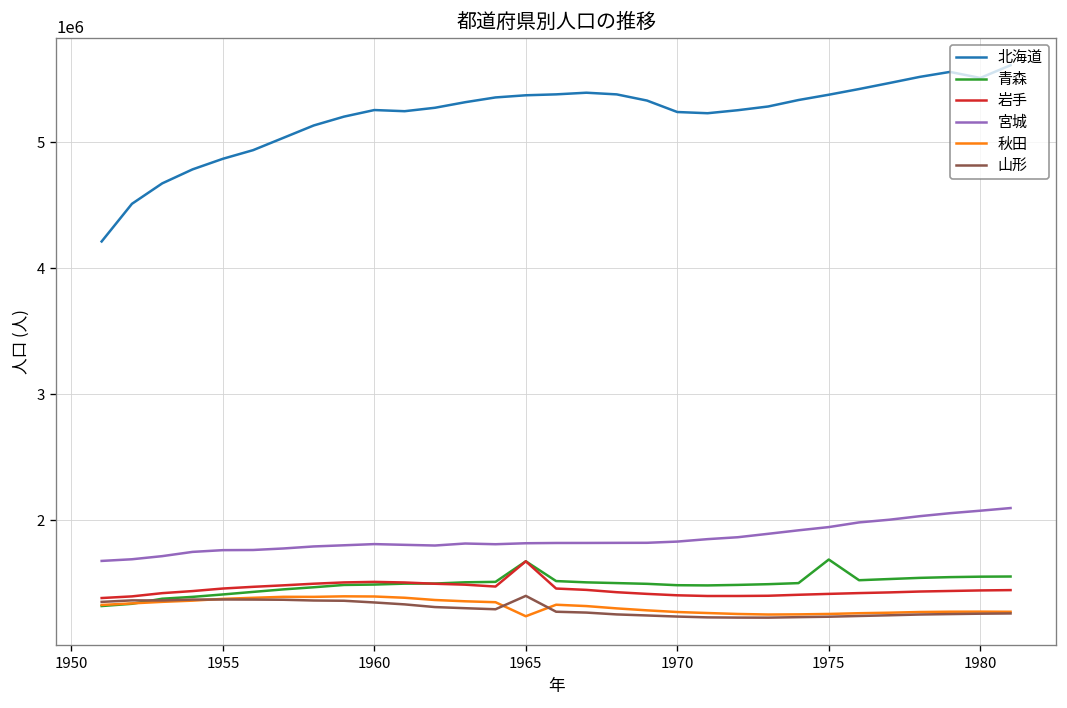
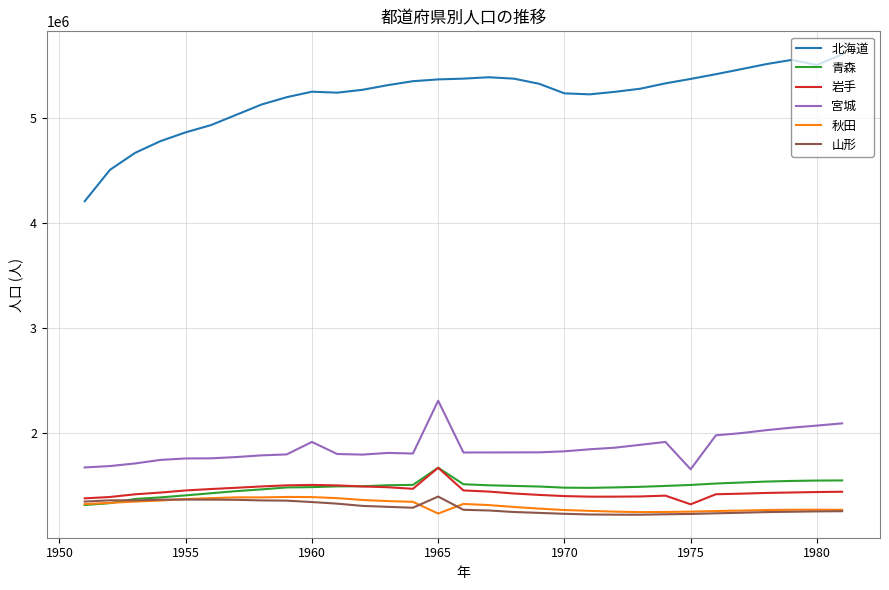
  {
    "北海道": {
      "1955": 4870000,
      "1960": 5250000,
      "1965": 5370000,
      "1970": 5240000,
      "1975": 5380000
    },
    "青森": {
      "1955": 1410000,
      "1970": 1480000,
-     "1975": 1690000,
+     "1975": 1510000,
      "1980": 1550000
    },
    "岩手": {
      "1955": 1460000,
      "1970": 1400000,
-     "1975": 1420000,
+     "1975": 1330000,
      "1980": 1440000
    },
    "宮城": {
      "1955": 1760000,
-     "1960": 1810000,
-     "1965": 1820000,
+     "1960": 1920000,
+     "1965": 2310000,
      "1970": 1830000,
-     "1975": 1950000,
+     "1975": 1660000,
      "1980": 2080000
    },
    "秋田": {
      "1960": 1390000,
      "1965": 1240000,
      "1970": 1270000
    },
    "山形": {
      "1960": 1350000,
      "1965": 1400000,
      "1970": 1240000
    }
  }
